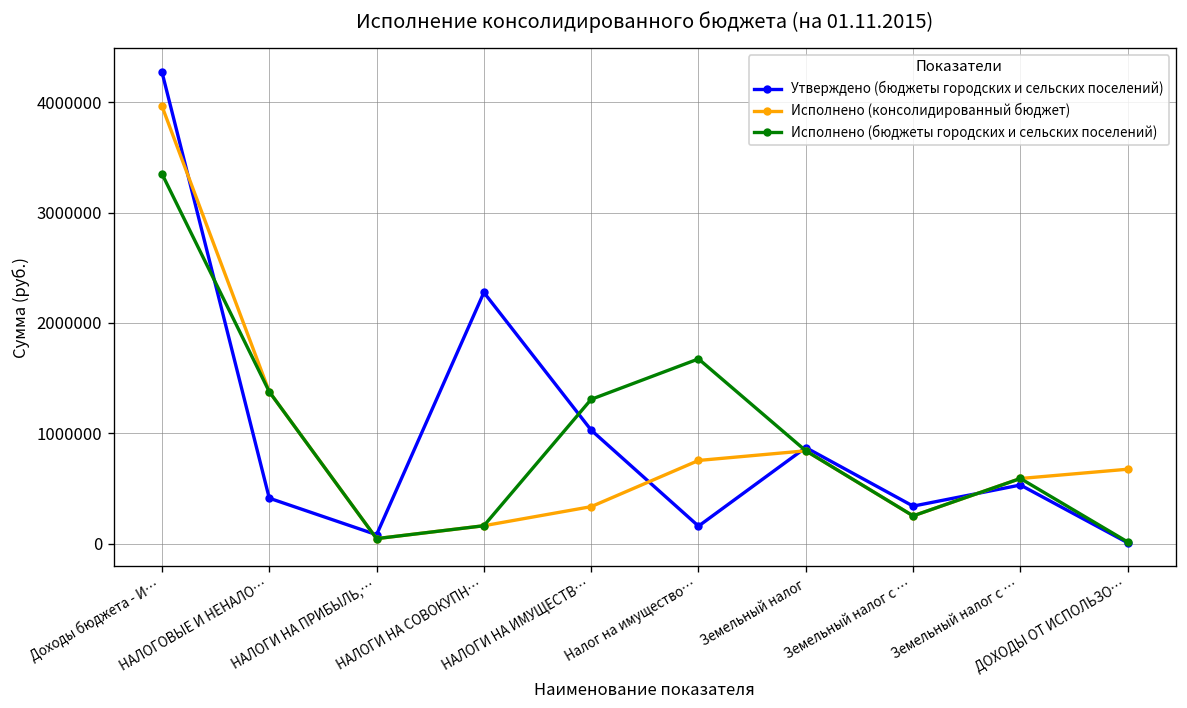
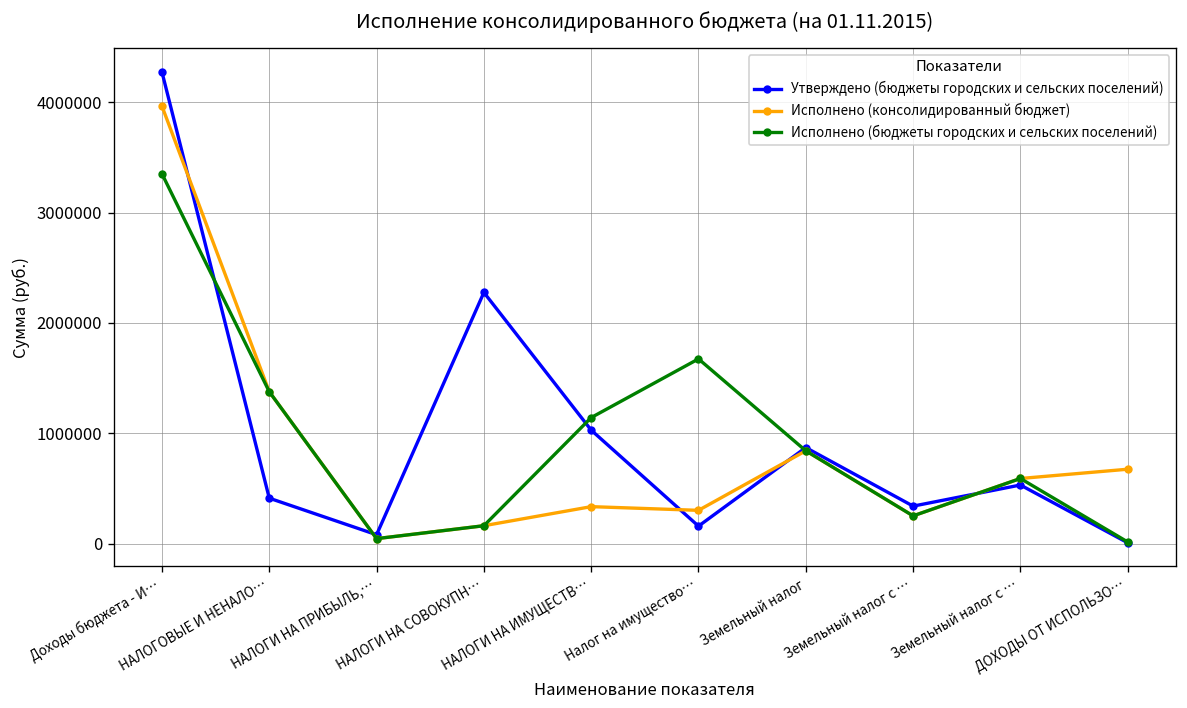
  {
    "Утверждено (бюджеты городских и сельских поселений)": {
      "Доходы бюджета - И…": 4300000,
      "НАЛОГОВЫЕ И НЕНАЛО…": 400000,
      "НАЛОГИ НА ПРИБЫЛЬ,…": 100000,
      "НАЛОГИ НА СОВОКУПН…": 2300000,
      "НАЛОГИ НА ИМУЩЕСТВ…": 1000000,
      "Налог на имущество…": 200000,
      "Земельный налог": 900000
    },
    "Исполнено (консолидированный бюджет)": {
      "Доходы бюджета - И…": 4000000,
      "НАЛОГИ НА ИМУЩЕСТВ…": 300000,
-     "Налог на имущество…": 800000,
+     "Налог на имущество…": 300000,
      "ДОХОДЫ ОТ ИСПОЛЬЗО…": 700000
    },
    "Исполнено (бюджеты городских и сельских поселений)": {
      "Доходы бюджета - И…": 3400000,
-     "НАЛОГИ НА ИМУЩЕСТВ…": 1300000,
+     "НАЛОГИ НА ИМУЩЕСТВ…": 1100000,
      "Налог на имущество…": 1700000
    }
  }
